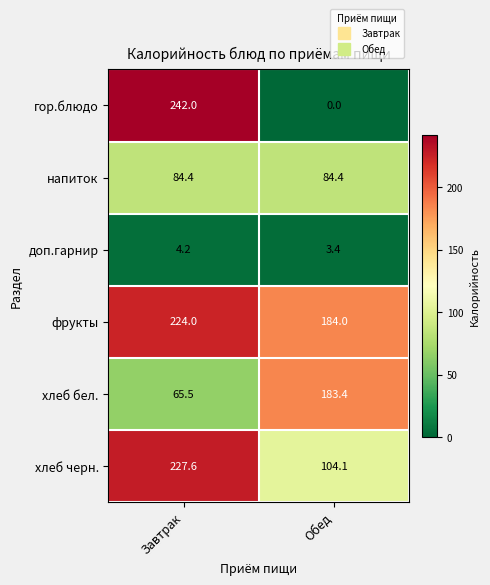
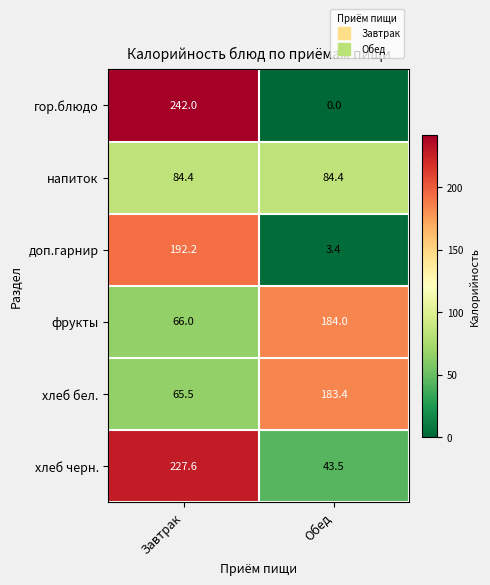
  {
    "гор.блюдо": {
      "Завтрак": 242.0,
      "Обед": 0.0
    },
    "напиток": {
      "Завтрак": 84.4,
      "Обед": 84.4
    },
    "доп.гарнир": {
-     "Завтрак": 4.2,
+     "Завтрак": 192.2,
      "Обед": 3.4
    },
    "фрукты": {
-     "Завтрак": 224.0,
+     "Завтрак": 66.0,
      "Обед": 184.0
    },
    "хлеб бел.": {
      "Завтрак": 65.5,
      "Обед": 183.4
    },
    "хлеб черн.": {
      "Завтрак": 227.6,
-     "Обед": 104.1
+     "Обед": 43.5
    }
  }
